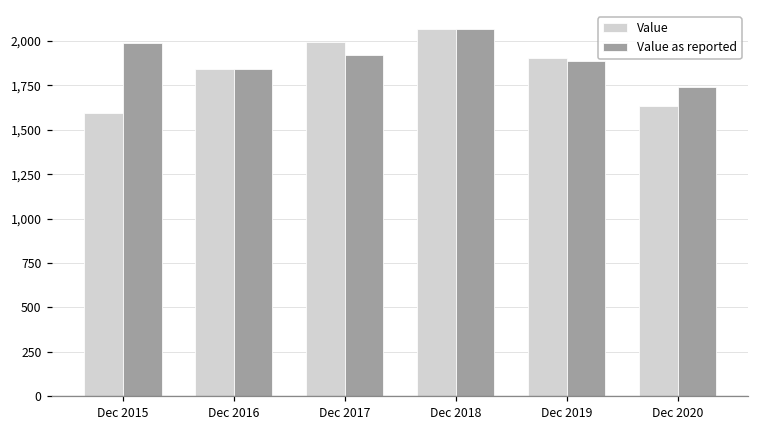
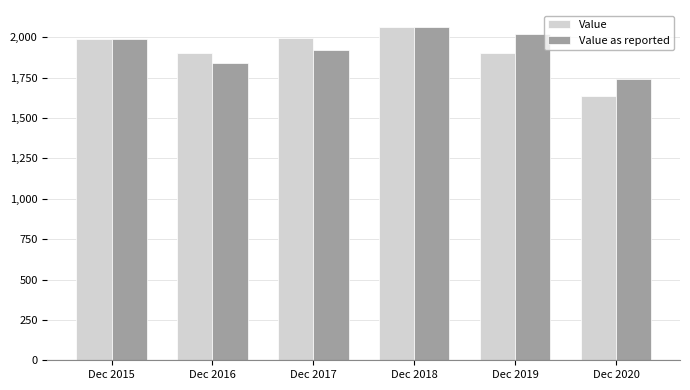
  {
    "Value": {
-     "Dec 2015": "1,590",
-     "Dec 2016": "1,840",
+     "Dec 2015": "1,990",
+     "Dec 2016": "1,900",
      "Dec 2017": "2,000",
      "Dec 2018": "2,070",
      "Dec 2019": "1,900",
      "Dec 2020": "1,640"
    },
    "Value as reported": {
      "Dec 2015": "1,990",
      "Dec 2016": "1,840",
      "Dec 2017": "1,920",
      "Dec 2018": "2,070",
-     "Dec 2019": "1,890",
+     "Dec 2019": "2,020",
      "Dec 2020": "1,740"
    }
  }
